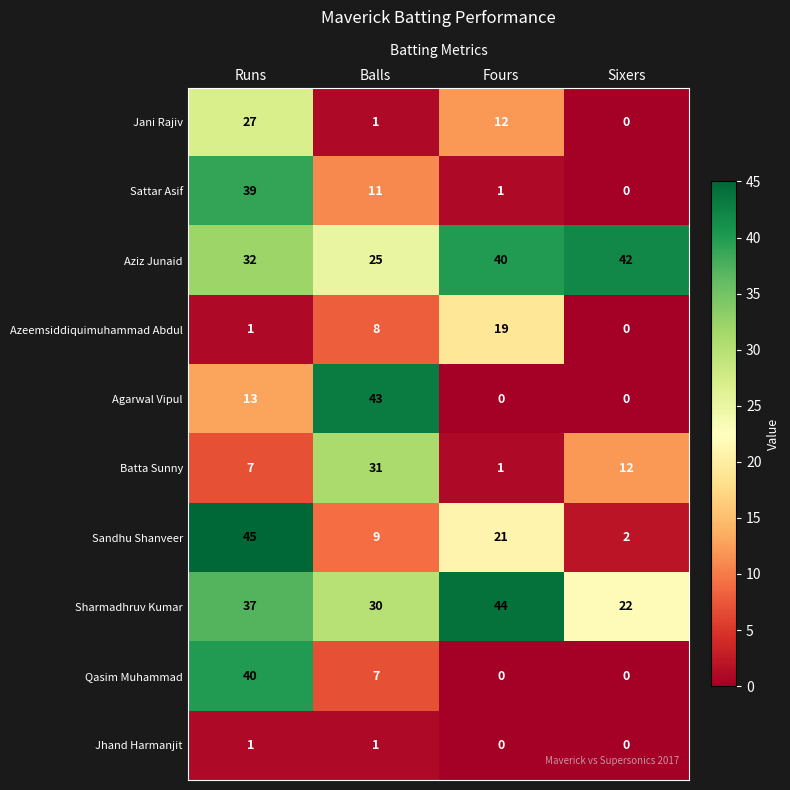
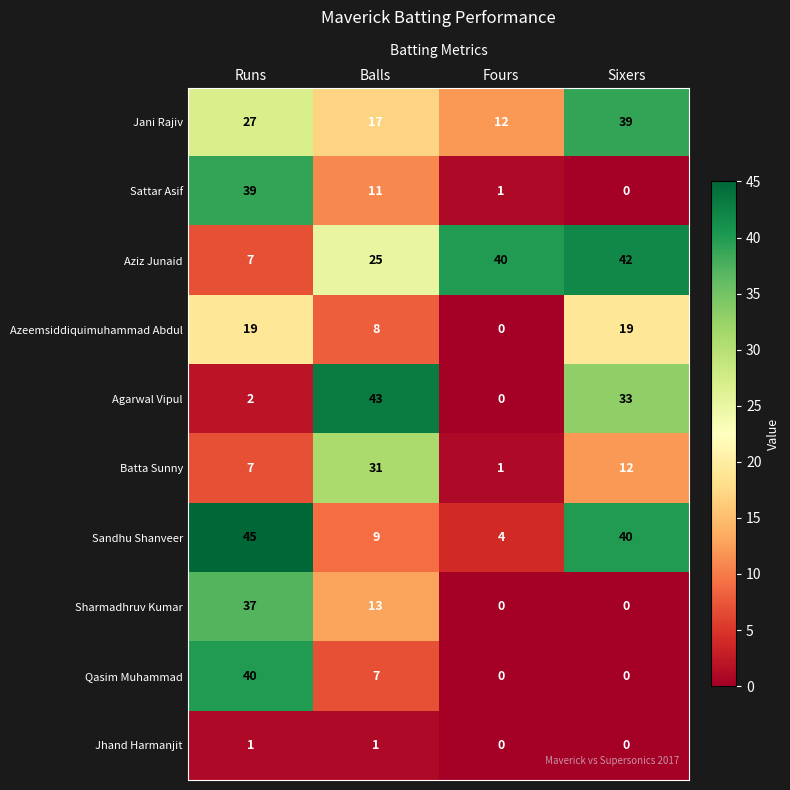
  {
    "Jani Rajiv": {
      "Runs": 27,
-     "Balls": 1,
+     "Balls": 17,
      "Fours": 12,
-     "Sixers": 0
+     "Sixers": 39
    },
    "Sattar Asif": {
      "Runs": 39,
      "Balls": 11,
      "Fours": 1,
      "Sixers": 0
    },
    "Aziz Junaid": {
-     "Runs": 32,
+     "Runs": 7,
      "Balls": 25,
      "Fours": 40,
      "Sixers": 42
    },
    "Azeemsiddiquimuhammad Abdul": {
-     "Runs": 1,
+     "Runs": 19,
      "Balls": 8,
-     "Fours": 19,
-     "Sixers": 0
+     "Fours": 0,
+     "Sixers": 19
    },
    "Agarwal Vipul": {
-     "Runs": 13,
+     "Runs": 2,
      "Balls": 43,
      "Fours": 0,
-     "Sixers": 0
+     "Sixers": 33
    },
    "Batta Sunny": {
      "Runs": 7,
      "Balls": 31,
      "Fours": 1,
      "Sixers": 12
    },
    "Sandhu Shanveer": {
      "Runs": 45,
      "Balls": 9,
-     "Fours": 21,
-     "Sixers": 2
+     "Fours": 4,
+     "Sixers": 40
    },
    "Sharmadhruv Kumar": {
      "Runs": 37,
-     "Balls": 30,
-     "Fours": 44,
-     "Sixers": 22
+     "Balls": 13,
+     "Fours": 0,
+     "Sixers": 0
    },
    "Qasim Muhammad": {
      "Runs": 40,
      "Balls": 7,
      "Fours": 0,
      "Sixers": 0
    },
    "Jhand Harmanjit": {
      "Runs": 1,
      "Balls": 1,
      "Fours": 0
    }
  }
